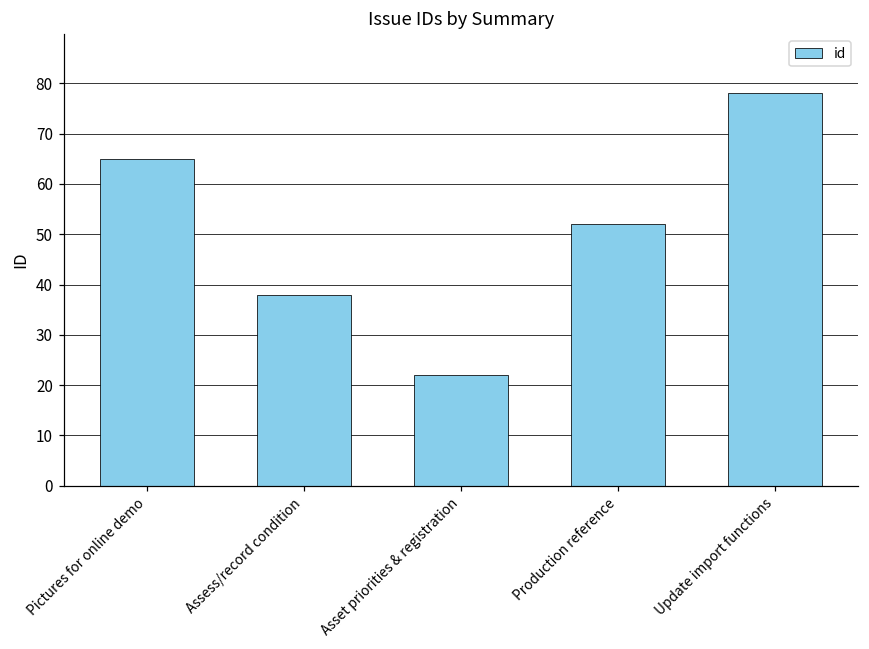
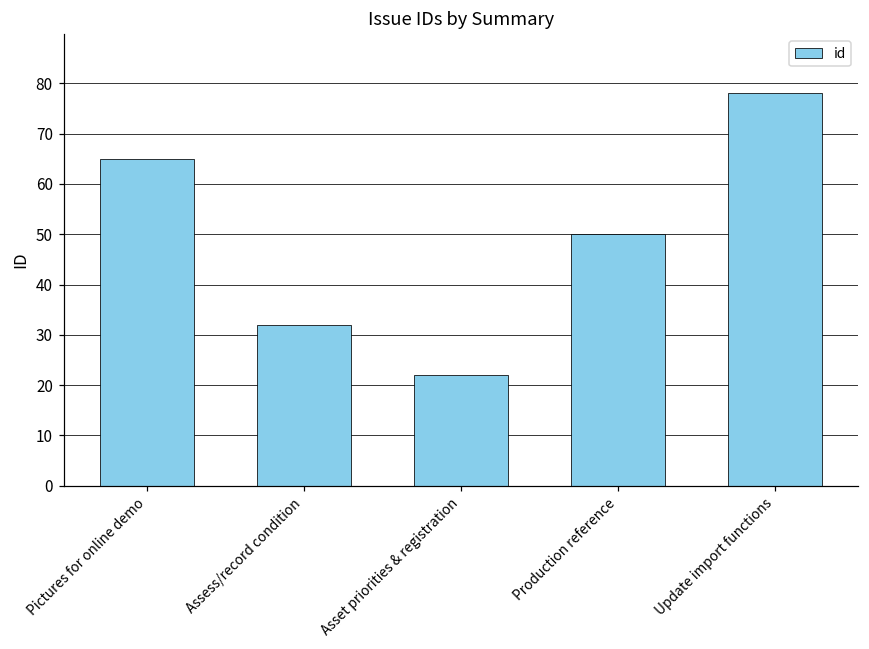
  {
    "Pictures for online demo": 65,
-   "Assess/record condition": 38,
+   "Assess/record condition": 32,
    "Asset priorities & registration": 22,
-   "Production reference": 52,
+   "Production reference": 50,
    "Update import functions": 78
  }
